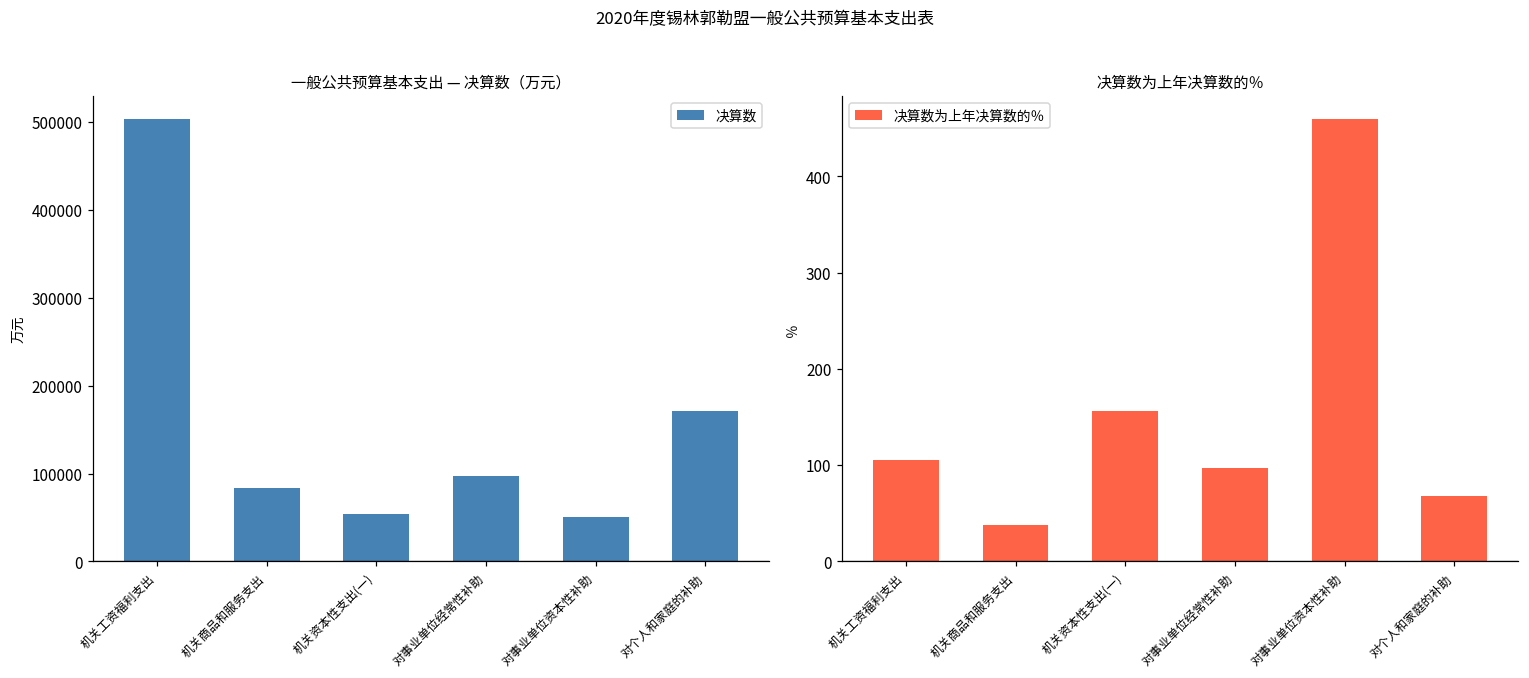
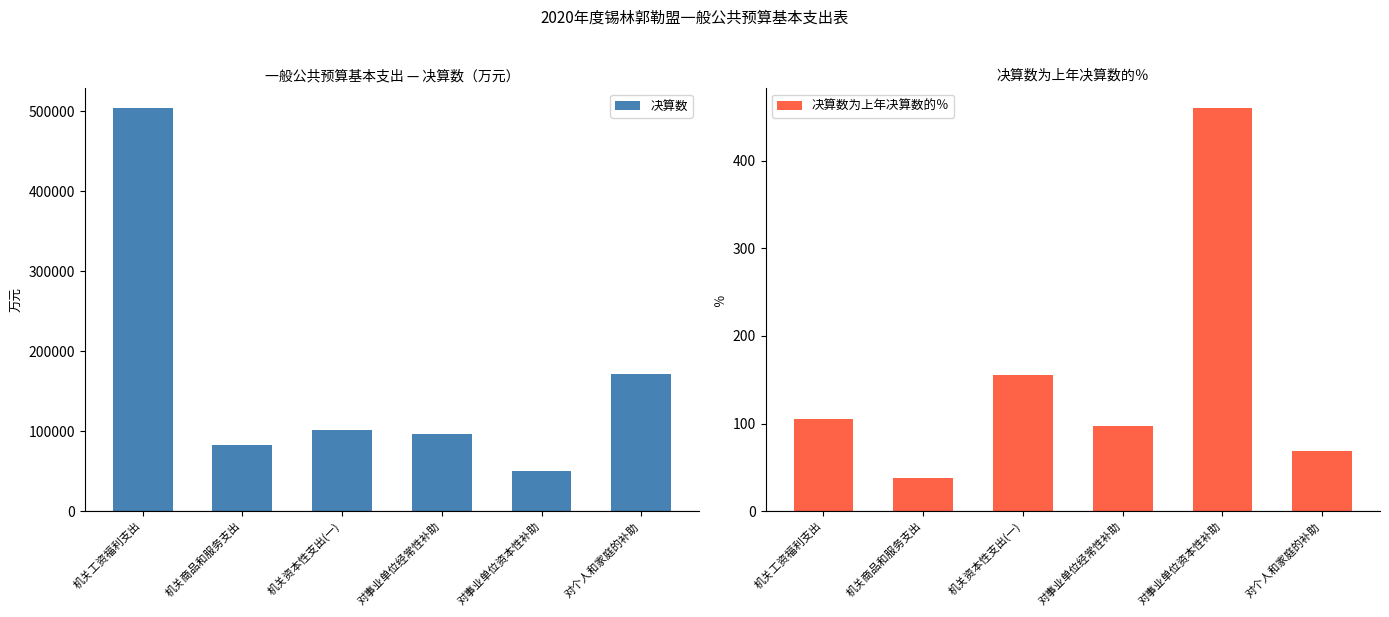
  {
    "一般公共预算基本支出 — 决算数（万元）": {
      "机关工资福利支出": 500000,
      "机关商品和服务支出": 80000,
-     "机关资本性支出(一)": 50000,
+     "机关资本性支出(一)": 100000,
      "对事业单位经常性补助": 100000,
      "对事业单位资本性补助": 50000,
      "对个人和家庭的补助": 170000
    },
    "决算数为上年决算数的％": {
      "机关工资福利支出": 110,
      "机关商品和服务支出": 40,
      "机关资本性支出(一)": 160,
      "对事业单位经常性补助": 100,
      "对事业单位资本性补助": 460,
      "对个人和家庭的补助": 70
    }
  }
